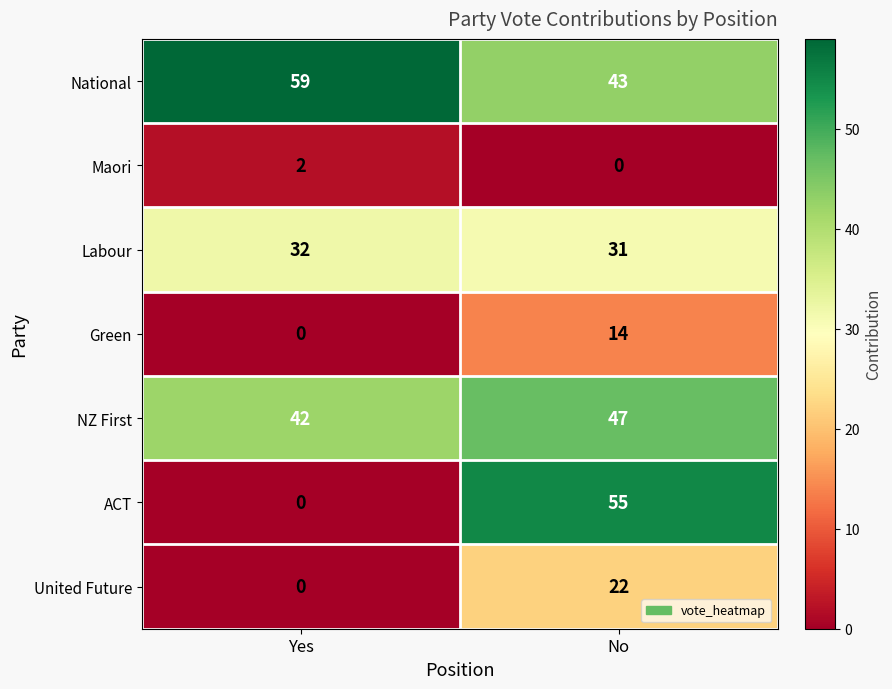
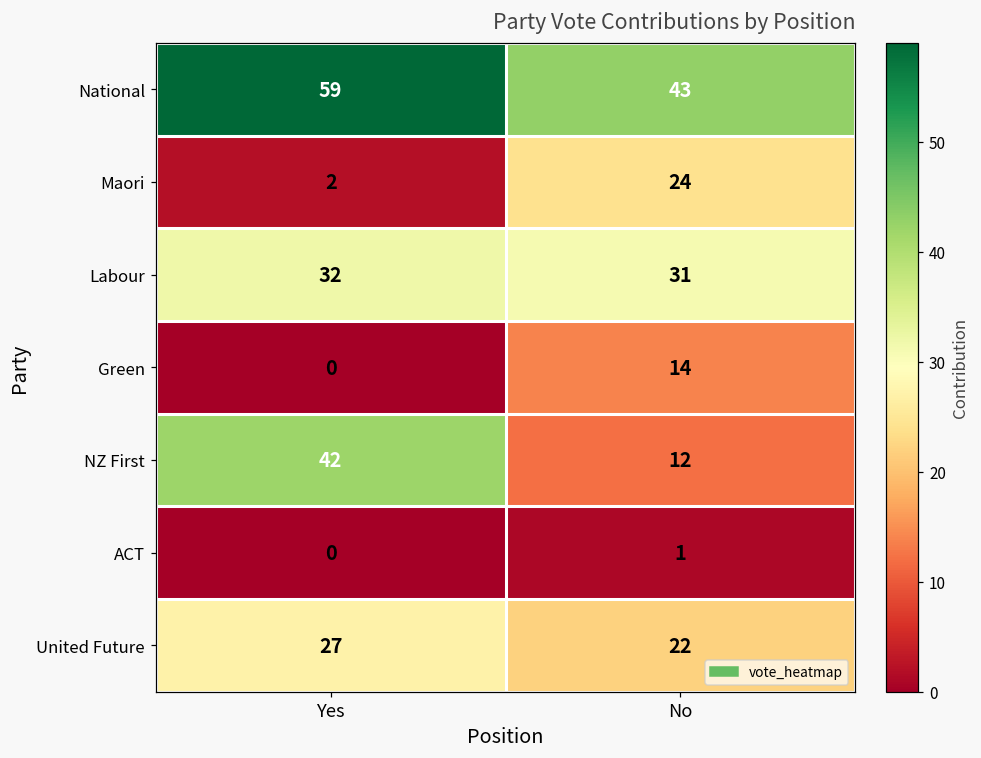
  {
    "National": {
      "Yes": 59,
      "No": 43
    },
    "Maori": {
      "Yes": 2,
-     "No": 0
+     "No": 24
    },
    "Labour": {
      "Yes": 32,
      "No": 31
    },
    "Green": {
      "Yes": 0,
      "No": 14
    },
    "NZ First": {
      "Yes": 42,
-     "No": 47
+     "No": 12
    },
    "ACT": {
      "Yes": 0,
-     "No": 55
+     "No": 1
    },
    "United Future": {
-     "Yes": 0,
+     "Yes": 27,
      "No": 22
    }
  }
